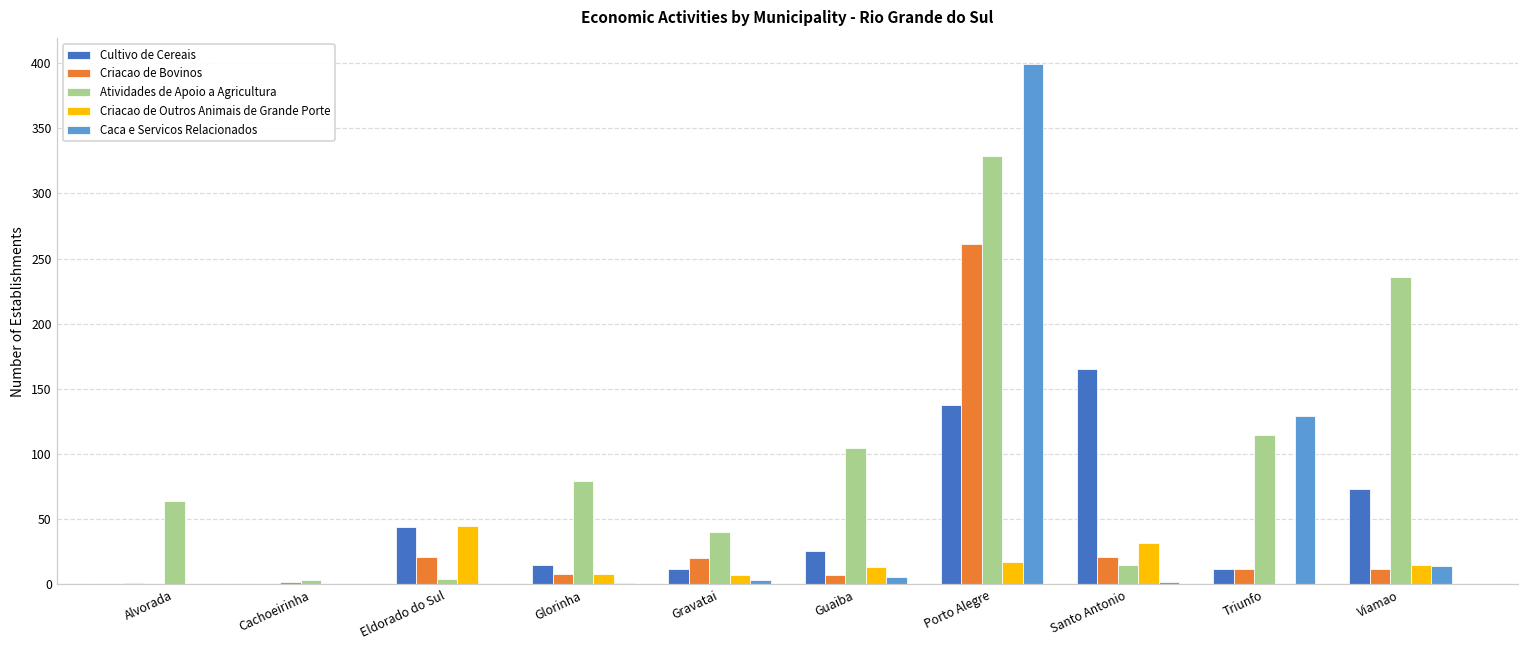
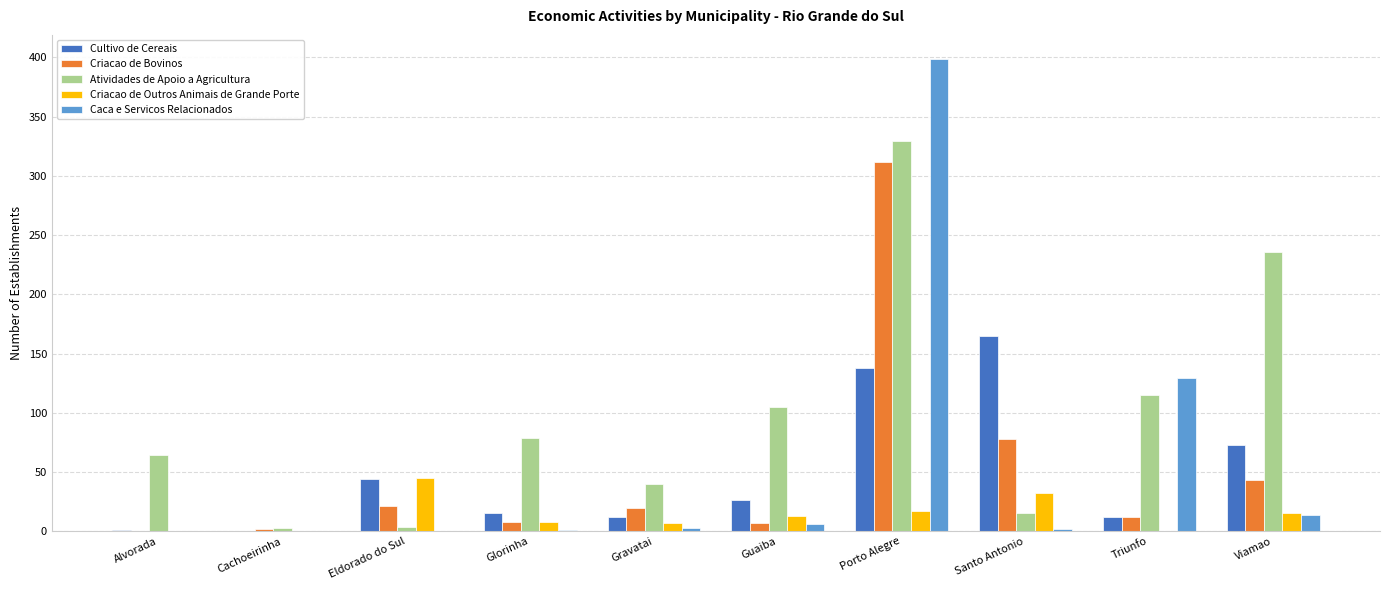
  {
    "Criacao de Bovinos": {
      "Alvorada": 0,
      "Eldorado do Sul": 21,
      "Glorinha": 8,
      "Gravatai": 20,
      "Guaiba": 7,
-     "Porto Alegre": 261,
-     "Santo Antonio": 21,
+     "Porto Alegre": 312,
+     "Santo Antonio": 78,
      "Triunfo": 12,
-     "Viamao": 12
+     "Viamao": 43
    },
    "Atividades de Apoio a Agricultura": {
      "Alvorada": 64,
      "Cachoeirinha": 3,
      "Eldorado do Sul": 4,
      "Glorinha": 79,
      "Gravatai": 40,
      "Guaiba": 105,
      "Porto Alegre": 329,
      "Santo Antonio": 15,
      "Triunfo": 115,
      "Viamao": 236
    },
    "Criacao de Outros Animais de Grande Porte": {
      "Alvorada": 0,
      "Cachoeirinha": 0,
      "Eldorado do Sul": 45,
      "Glorinha": 8,
      "Gravatai": 7,
      "Guaiba": 13,
      "Porto Alegre": 17,
      "Santo Antonio": 32,
      "Triunfo": 0,
      "Viamao": 15
    }
  }
